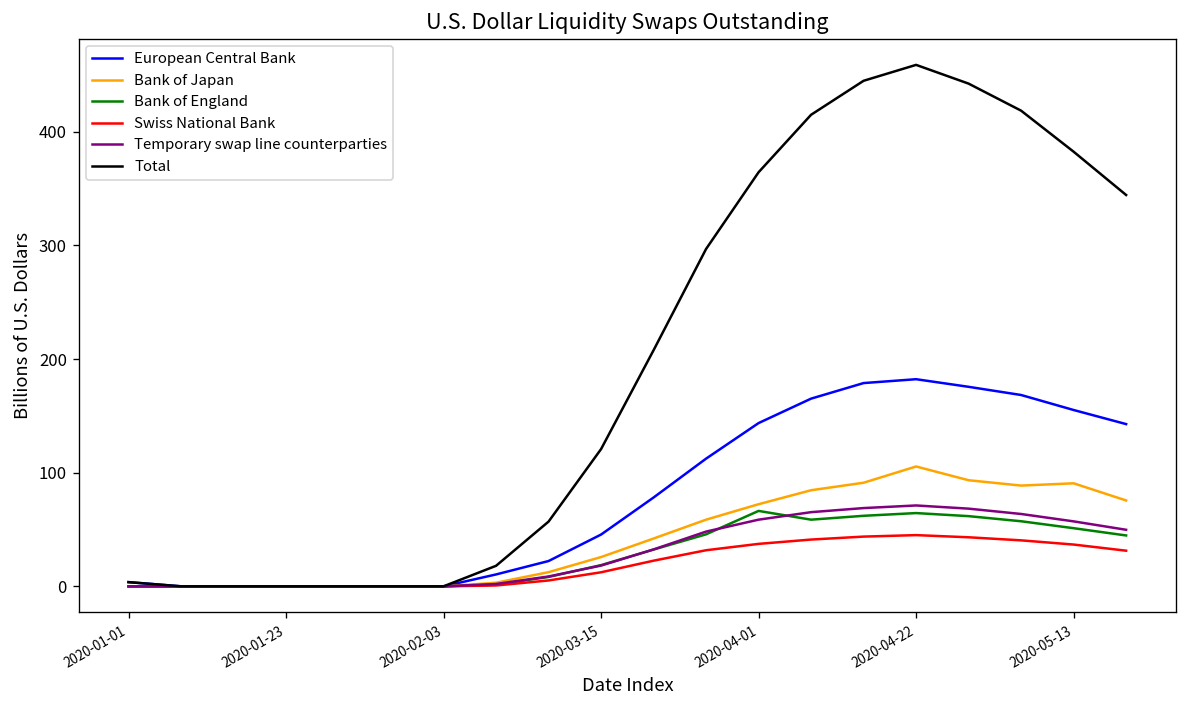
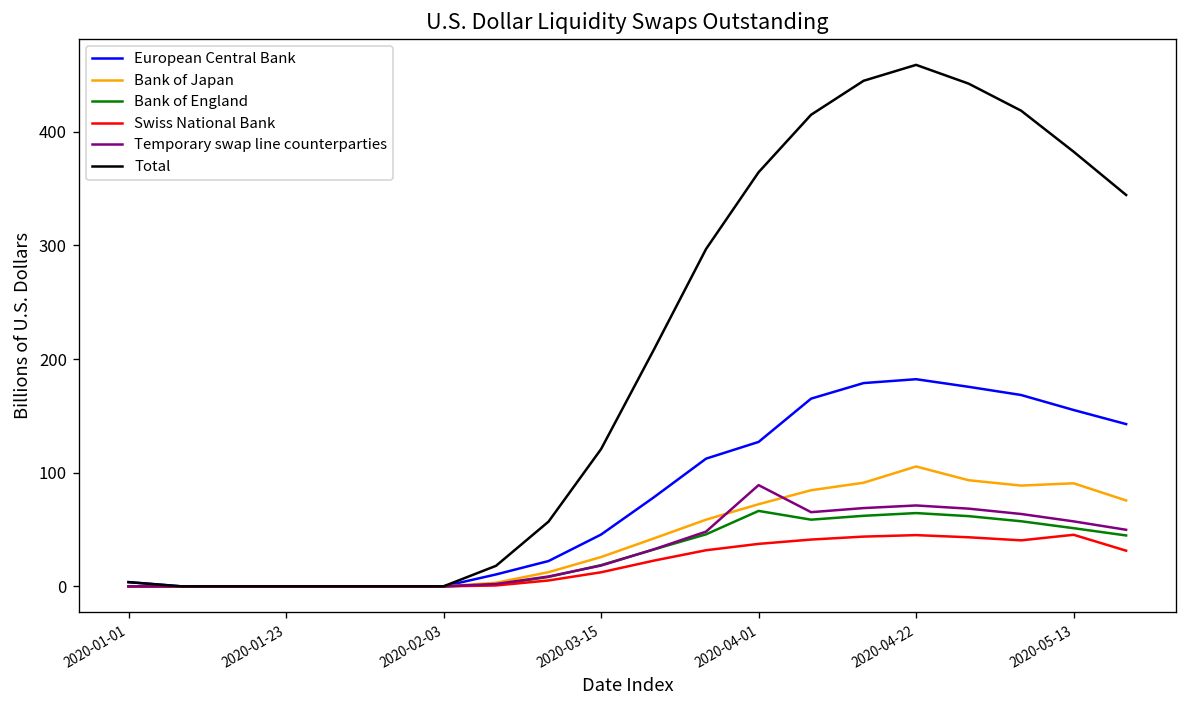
  {
    "European Central Bank": {
      "2020-03-15": 50,
-     "2020-04-01": 140,
+     "2020-04-01": 130,
      "2020-04-22": 180,
      "2020-05-13": 160
    },
    "Bank of Japan": {
      "2020-03-15": 30,
      "2020-04-01": 70,
      "2020-04-22": 110,
      "2020-05-13": 90
    },
    "Bank of England": {
      "2020-04-01": 70,
      "2020-04-22": 60,
      "2020-05-13": 50
    },
    "Swiss National Bank": {
      "2020-03-15": 10,
      "2020-04-01": 40,
      "2020-04-22": 50,
-     "2020-05-13": 40
+     "2020-05-13": 50
    },
    "Temporary swap line counterparties": {
-     "2020-04-01": 60,
+     "2020-04-01": 90,
      "2020-04-22": 70,
      "2020-05-13": 60
    },
    "Total": {
      "2020-03-15": 120,
      "2020-04-01": 360,
      "2020-04-22": 460,
      "2020-05-13": 380
    }
  }
